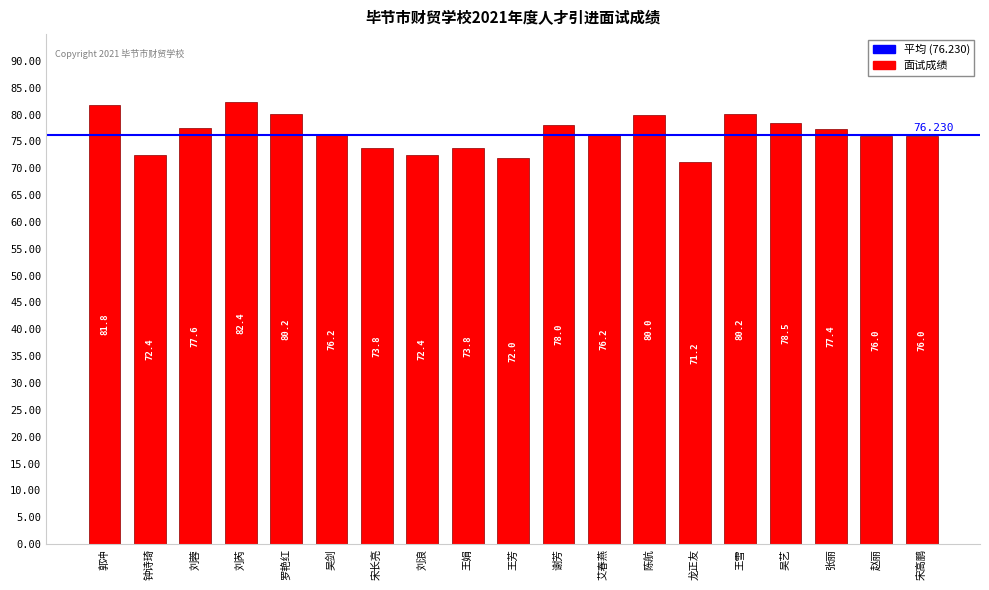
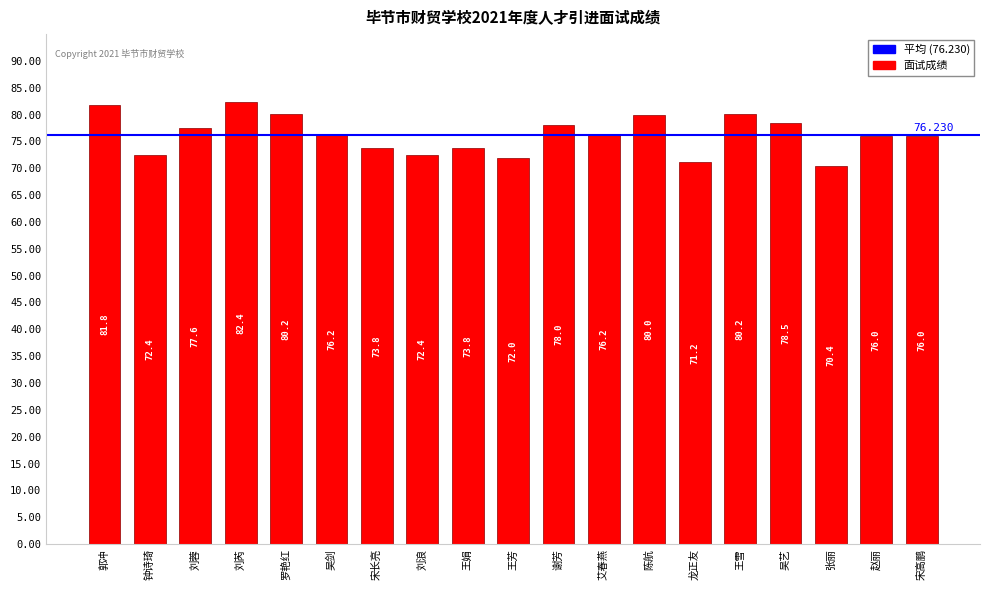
  {
    "郭冲": 81.8,
    "钟诗琦": 72.4,
    "刘蓉": 77.6,
    "刘芮": 82.4,
    "罗艳红": 80.2,
    "吴剑": 76.2,
    "宋长亮": 73.8,
    "刘浪": 72.4,
    "王娟": 73.8,
    "王芳": 72.0,
    "谢芳": 78.0,
    "艾春燕": 76.2,
    "陈航": 80.0,
    "龙正友": 71.2,
    "王雪": 80.2,
    "吴艺": 78.5,
-   "张丽": 77.4,
+   "张丽": 70.4,
    "赵丽": 76.0,
    "宋高鹏": 76.0
  }
